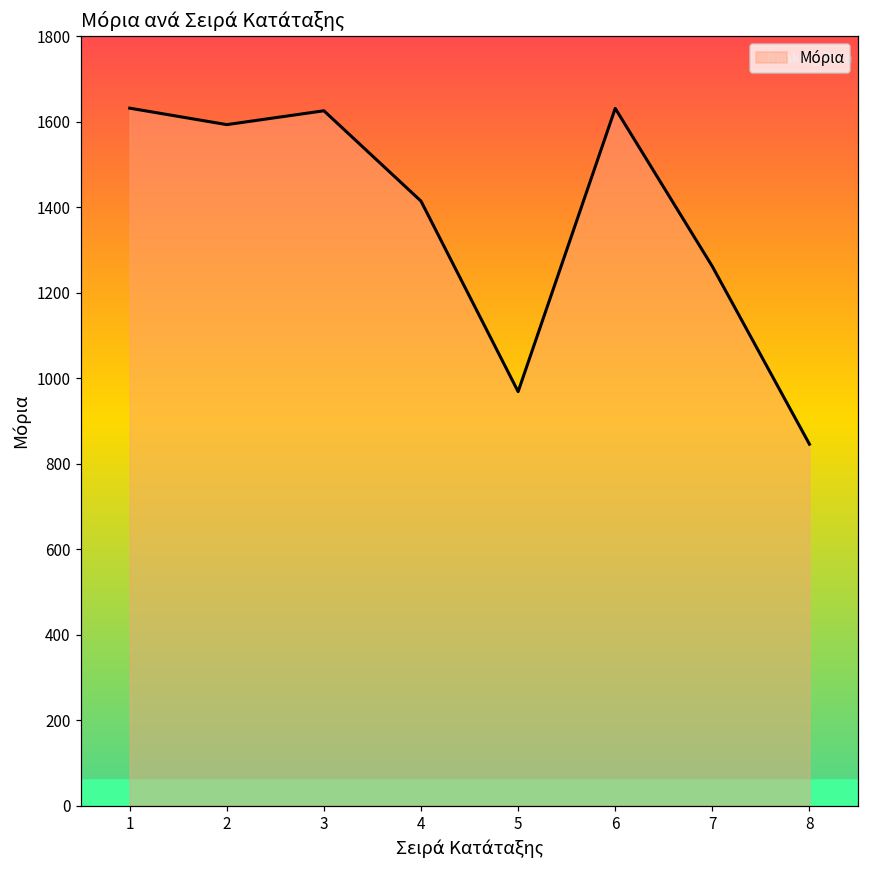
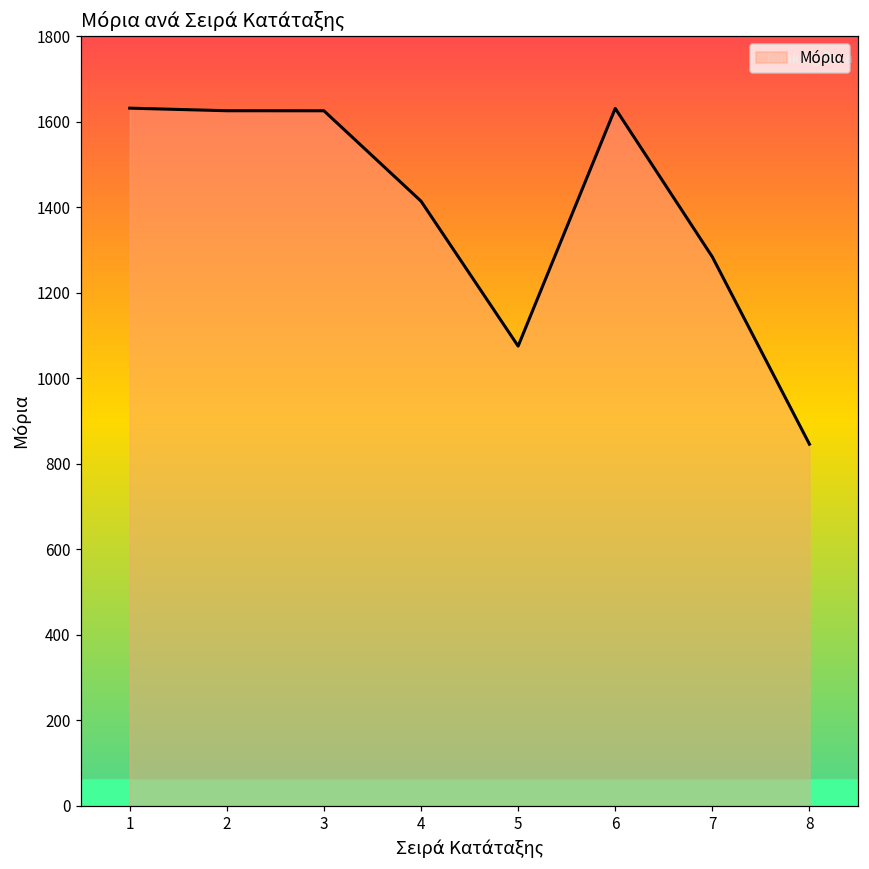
  {
    "1": 1630,
-   "2": 1590,
+   "2": 1630,
    "3": 1630,
    "4": 1410,
-   "5": 970,
+   "5": 1080,
    "6": 1630,
-   "7": 1260,
+   "7": 1280,
    "8": 850
  }
